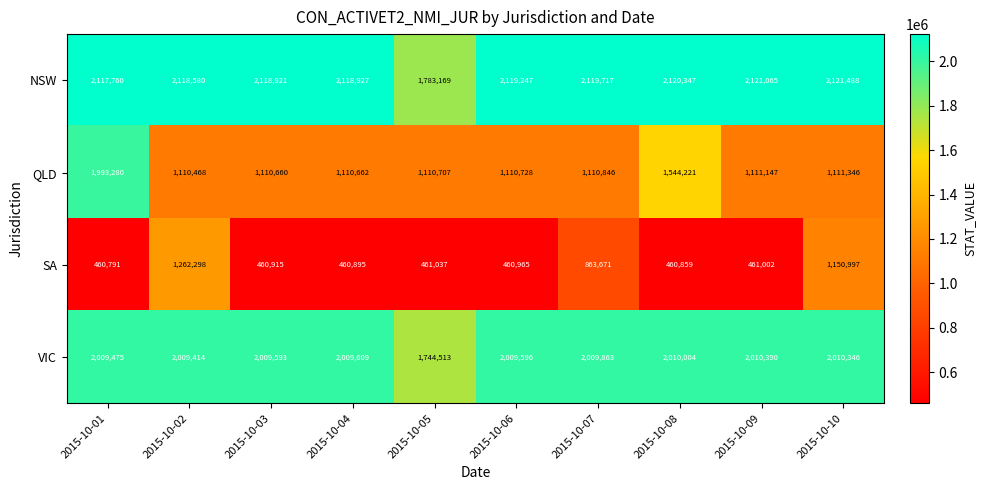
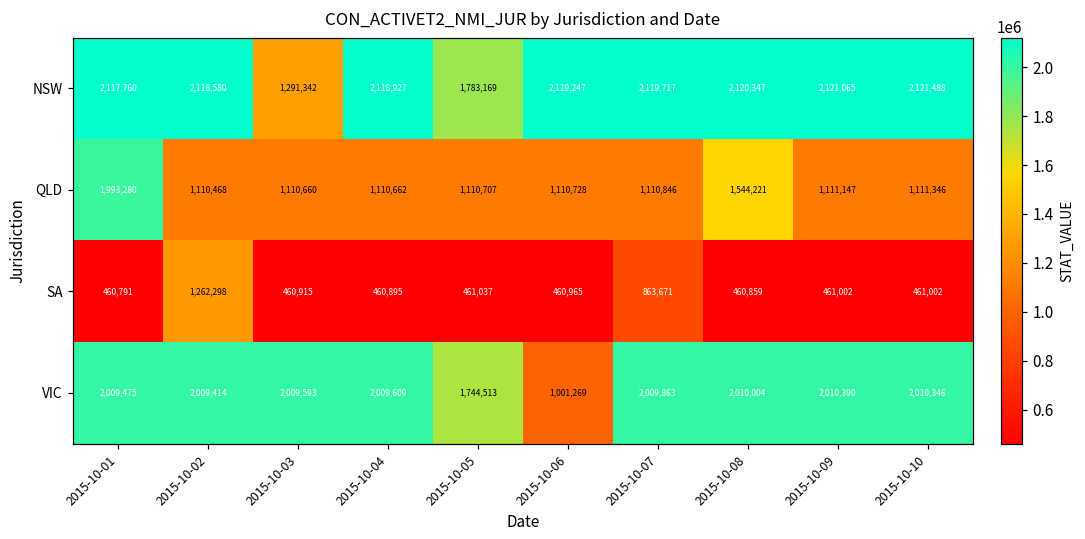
  {
    "NSW": {
      "2015-10-01": "2,117,760",
      "2015-10-02": "2,118,580",
-     "2015-10-03": "2,118,921",
+     "2015-10-03": "1,291,342",
      "2015-10-04": "2,118,927",
      "2015-10-05": "1,783,169",
      "2015-10-06": "2,119,247",
      "2015-10-07": "2,119,717",
      "2015-10-08": "2,120,347",
      "2015-10-09": "2,121,065",
      "2015-10-10": "2,121,488"
    },
    "QLD": {
      "2015-10-01": "1,993,280",
      "2015-10-02": "1,110,468",
      "2015-10-03": "1,110,660",
      "2015-10-04": "1,110,662",
      "2015-10-05": "1,110,707",
      "2015-10-06": "1,110,728",
      "2015-10-07": "1,110,846",
      "2015-10-08": "1,544,221",
      "2015-10-09": "1,111,147",
      "2015-10-10": "1,111,346"
    },
    "SA": {
      "2015-10-01": "460,791",
      "2015-10-02": "1,262,298",
      "2015-10-03": "460,915",
      "2015-10-04": "460,895",
      "2015-10-05": "461,037",
      "2015-10-06": "460,965",
      "2015-10-07": "863,671",
      "2015-10-08": "460,859",
      "2015-10-09": "461,002",
-     "2015-10-10": "1,150,997"
+     "2015-10-10": "461,002"
    },
    "VIC": {
      "2015-10-01": "2,009,475",
      "2015-10-02": "2,009,414",
      "2015-10-03": "2,009,593",
      "2015-10-04": "2,009,609",
      "2015-10-05": "1,744,513",
-     "2015-10-06": "2,009,596",
+     "2015-10-06": "1,001,269",
      "2015-10-07": "2,009,863",
      "2015-10-08": "2,010,004",
      "2015-10-09": "2,010,390",
      "2015-10-10": "2,010,346"
    }
  }
